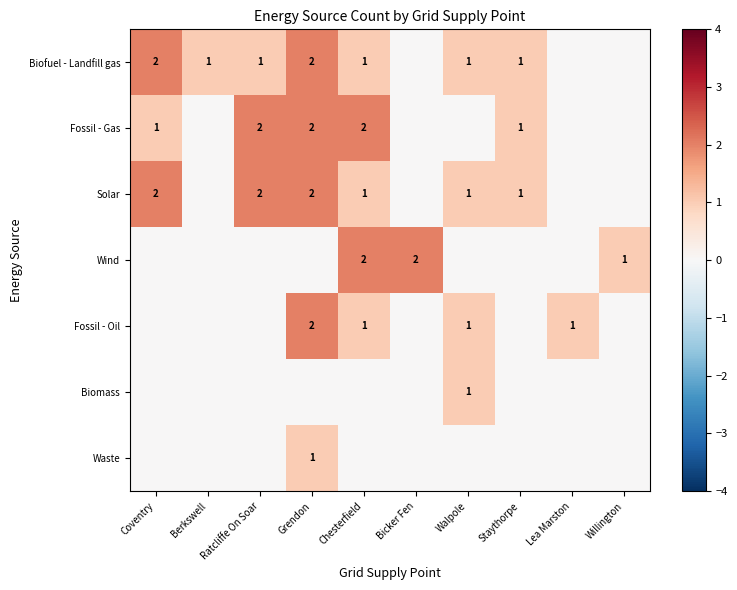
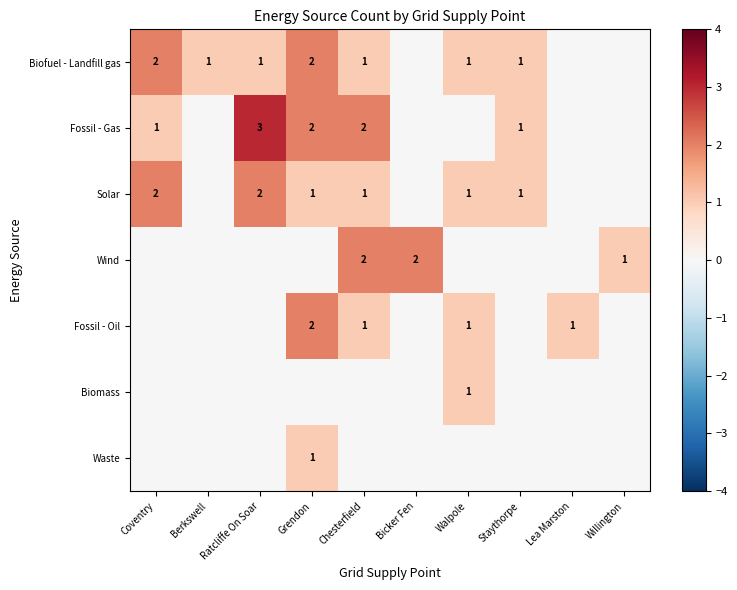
  {
    "Biofuel - Landfill gas": {
      "Coventry": 2,
      "Berkswell": 1,
      "Ratcliffe On Soar": 1,
      "Grendon": 2,
      "Chesterfield": 1,
      "Walpole": 1,
      "Staythorpe": 1
    },
    "Fossil - Gas": {
      "Coventry": 1,
-     "Ratcliffe On Soar": 2,
+     "Ratcliffe On Soar": 3,
      "Grendon": 2,
      "Chesterfield": 2,
      "Staythorpe": 1
    },
    "Solar": {
      "Coventry": 2,
      "Ratcliffe On Soar": 2,
-     "Grendon": 2,
+     "Grendon": 1,
      "Chesterfield": 1,
      "Walpole": 1,
      "Staythorpe": 1
    },
    "Wind": {
      "Chesterfield": 2,
      "Bicker Fen": 2,
      "Willington": 1
    },
    "Fossil - Oil": {
      "Grendon": 2,
      "Chesterfield": 1,
      "Walpole": 1,
      "Lea Marston": 1
    },
    "Biomass": {
      "Walpole": 1
    },
    "Waste": {
      "Grendon": 1
    }
  }
